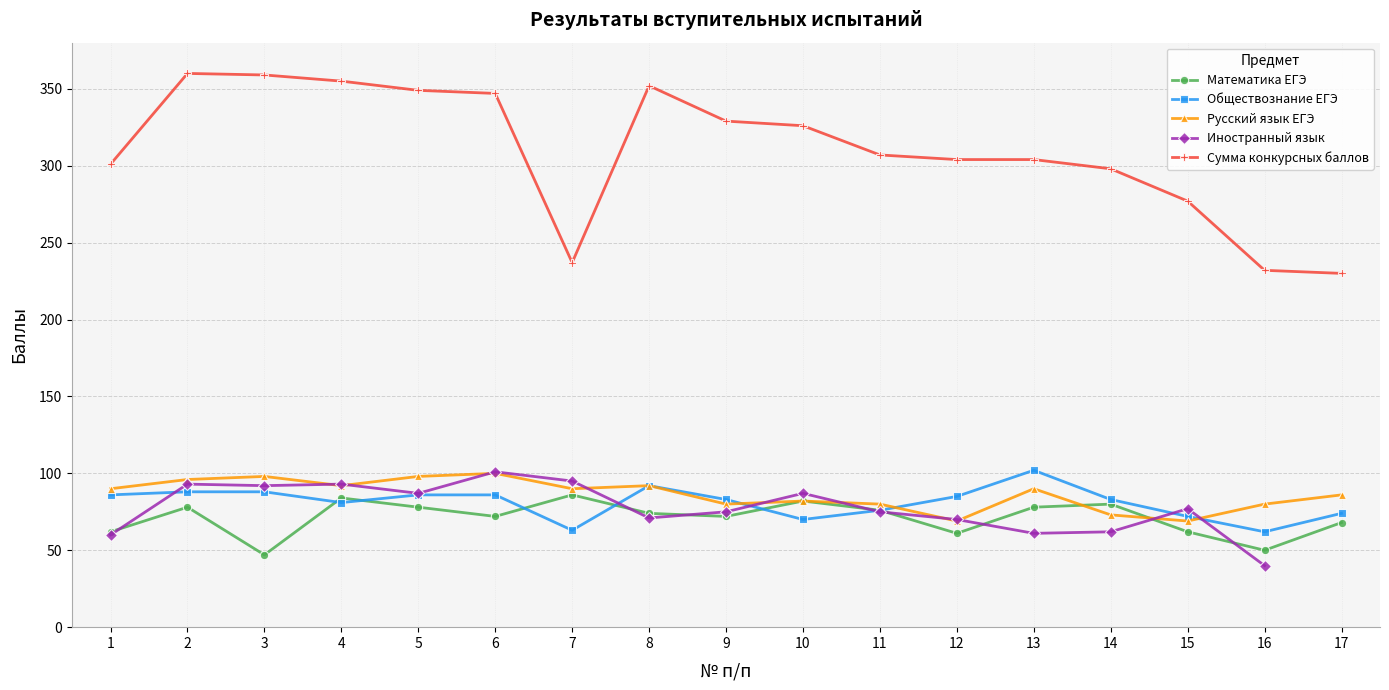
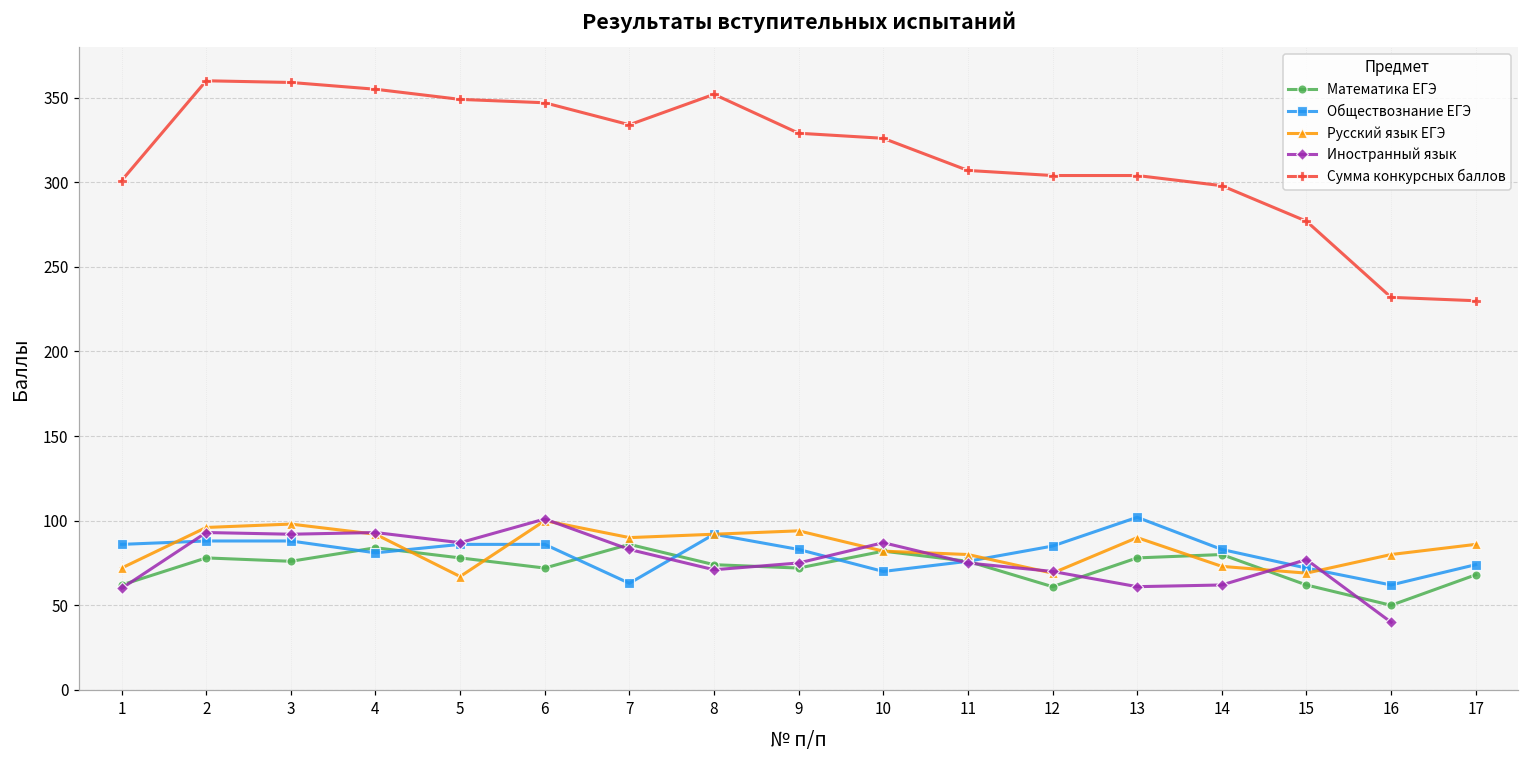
  {
    "Математика ЕГЭ": {
      "1": 62,
      "2": 78,
-     "3": 47,
+     "3": 76,
      "4": 84,
      "5": 78,
      "6": 72,
      "7": 86,
      "8": 74,
      "9": 72,
      "12": 61,
      "13": 78,
      "14": 80,
      "15": 62,
      "16": 50,
      "17": 68
    },
    "Обществознание ЕГЭ": {
      "1": 86,
      "2": 88,
      "3": 88,
      "4": 81,
      "6": 86,
      "7": 63,
      "9": 83,
      "10": 70,
      "12": 85,
      "13": 102,
      "14": 83,
      "15": 72,
      "16": 62,
      "17": 74
    },
    "Русский язык ЕГЭ": {
-     "1": 90,
+     "1": 72,
      "2": 96,
      "3": 98,
-     "5": 98,
+     "5": 67,
      "7": 90,
-     "9": 80,
+     "9": 94,
      "11": 80,
      "13": 90,
      "14": 73,
      "15": 69,
      "16": 80,
      "17": 86
    },
    "Иностранный язык": {
      "1": 60,
      "2": 93,
      "3": 92,
-     "7": 95,
+     "7": 83,
      "8": 71,
      "9": 75,
      "10": 87,
      "13": 61,
      "14": 62,
      "15": 77,
      "16": 40
    },
    "Сумма конкурсных баллов": {
      "1": 301,
      "2": 360,
      "3": 359,
      "4": 355,
      "5": 349,
      "6": 347,
-     "7": 237,
+     "7": 334,
      "8": 352,
      "9": 329,
      "10": 326,
      "11": 307,
      "12": 304,
      "13": 304,
      "14": 298,
      "15": 277,
      "16": 232,
      "17": 230
    }
  }
